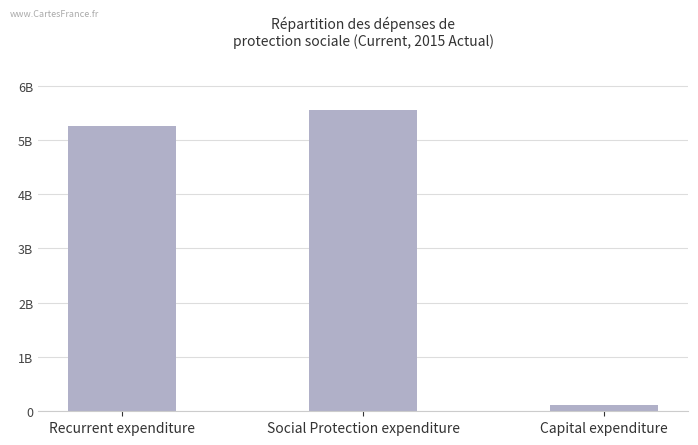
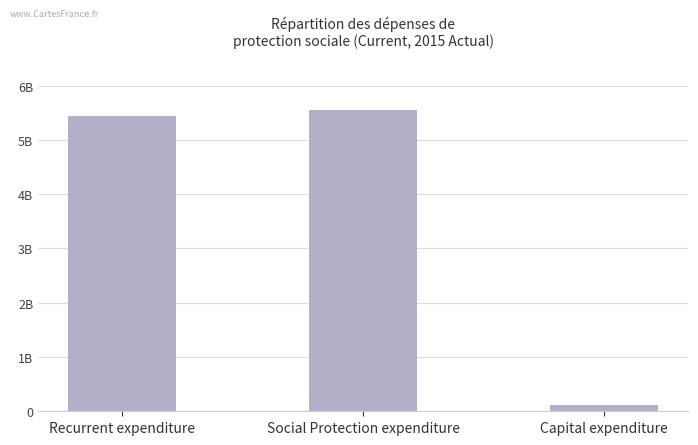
  {
-   "Recurrent expenditure": 5300000000,
+   "Recurrent expenditure": 5400000000,
    "Social Protection expenditure": 5500000000,
    "Capital expenditure": 100000000
  }
